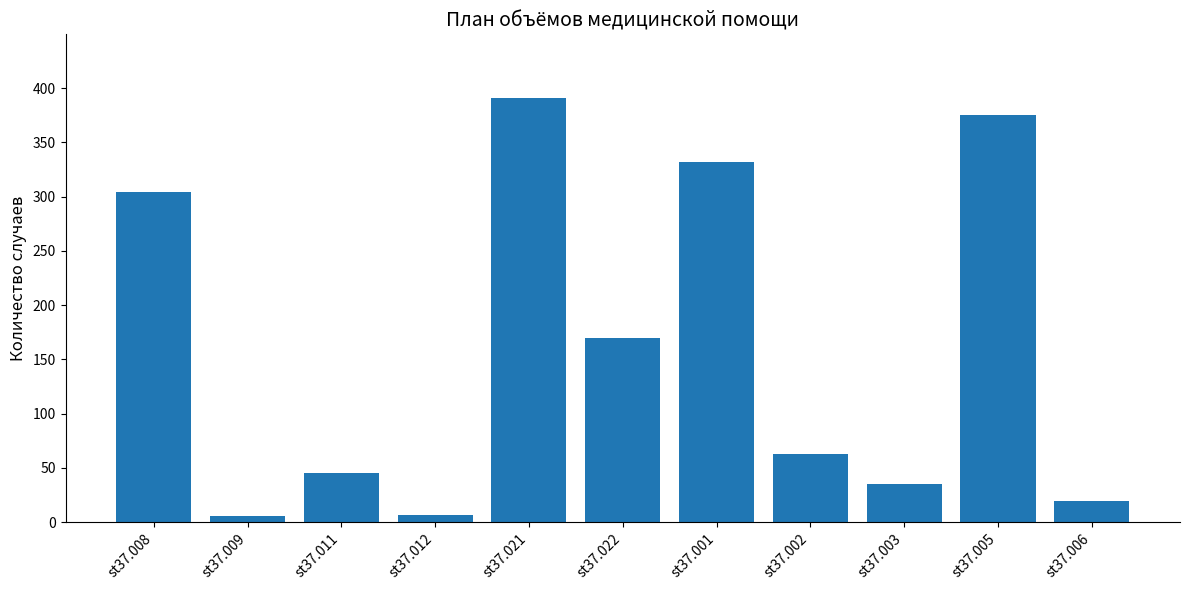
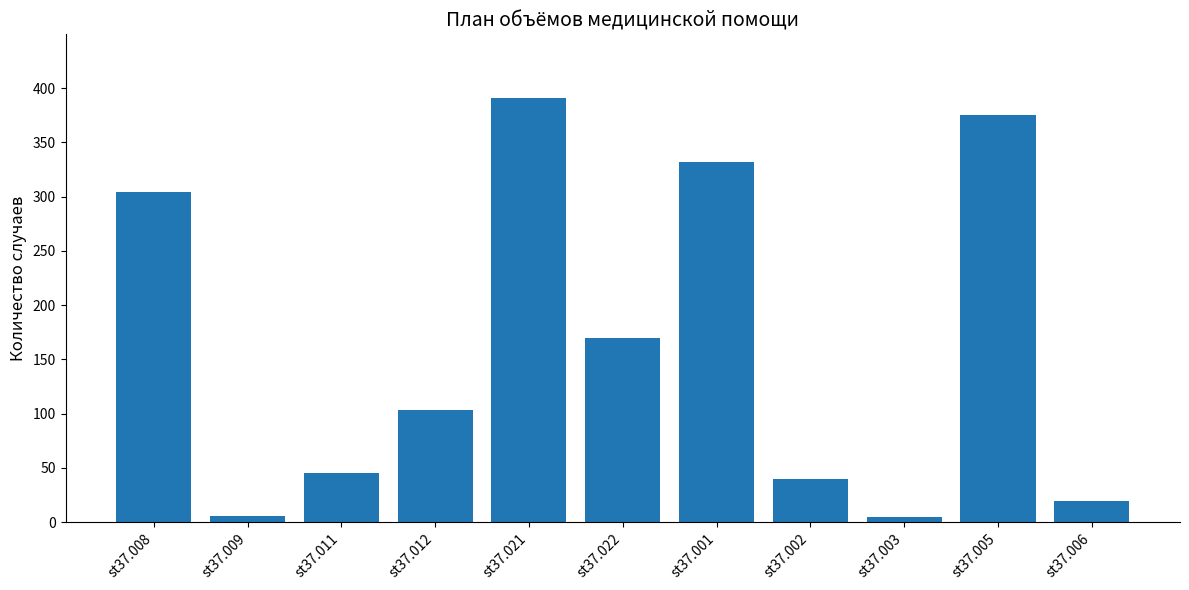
  {
    "st37.008": 304,
    "st37.009": 6,
    "st37.011": 45,
-   "st37.012": 7,
+   "st37.012": 103,
    "st37.021": 391,
    "st37.022": 170,
    "st37.001": 332,
-   "st37.002": 63,
-   "st37.003": 35,
+   "st37.002": 40,
+   "st37.003": 5,
    "st37.005": 375,
    "st37.006": 19
  }
